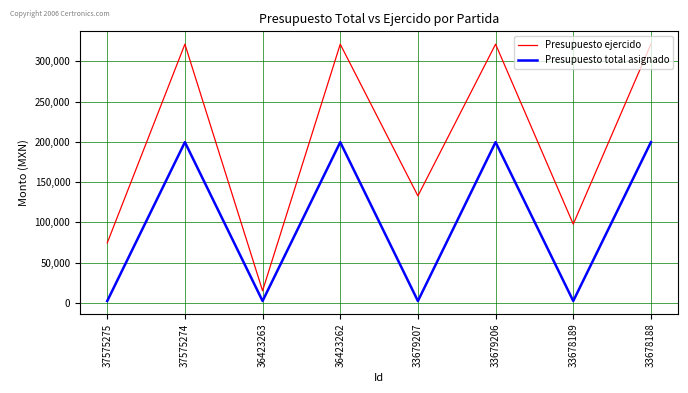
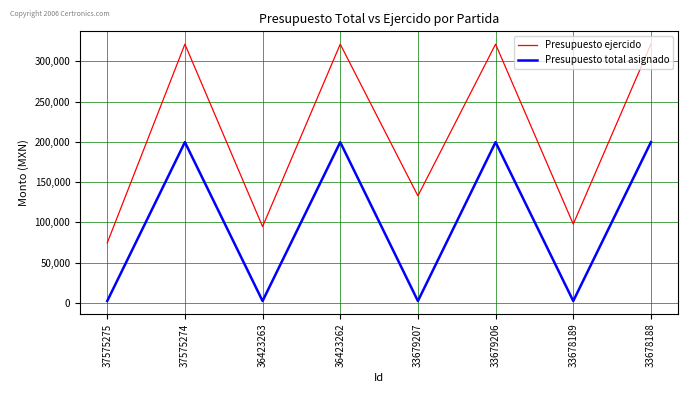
  {
    "Presupuesto ejercido": {
      "37575275": "70,000",
      "37575274": "320,000",
-     "36423263": "20,000",
+     "36423263": "90,000",
      "36423262": "320,000",
      "33679207": "130,000",
      "33679206": "320,000",
      "33678189": "100,000"
    },
    "Presupuesto total asignado": {
      "37575275": "0",
      "37575274": "200,000",
      "36423263": "0",
      "36423262": "200,000",
      "33679207": "0",
      "33679206": "200,000",
      "33678189": "0",
      "33678188": "200,000"
    }
  }
